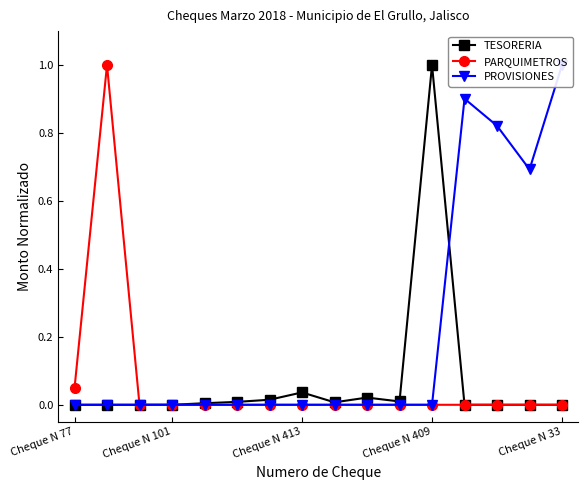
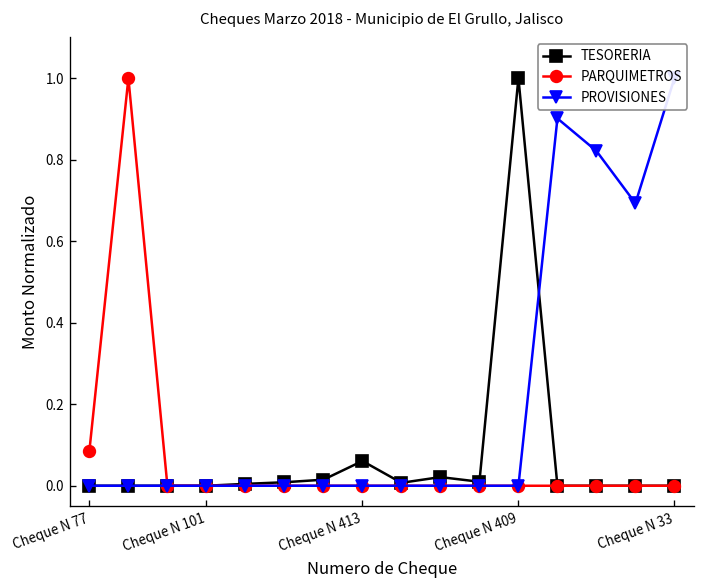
  {
    "TESORERIA": {
-     "Cheque N 413": 0.04,
+     "Cheque N 413": 0.06,
      "Cheque N 409": 1.00
    },
    "PARQUIMETROS": {
-     "Cheque N 77": 0.05
+     "Cheque N 77": 0.09
    }
  }
